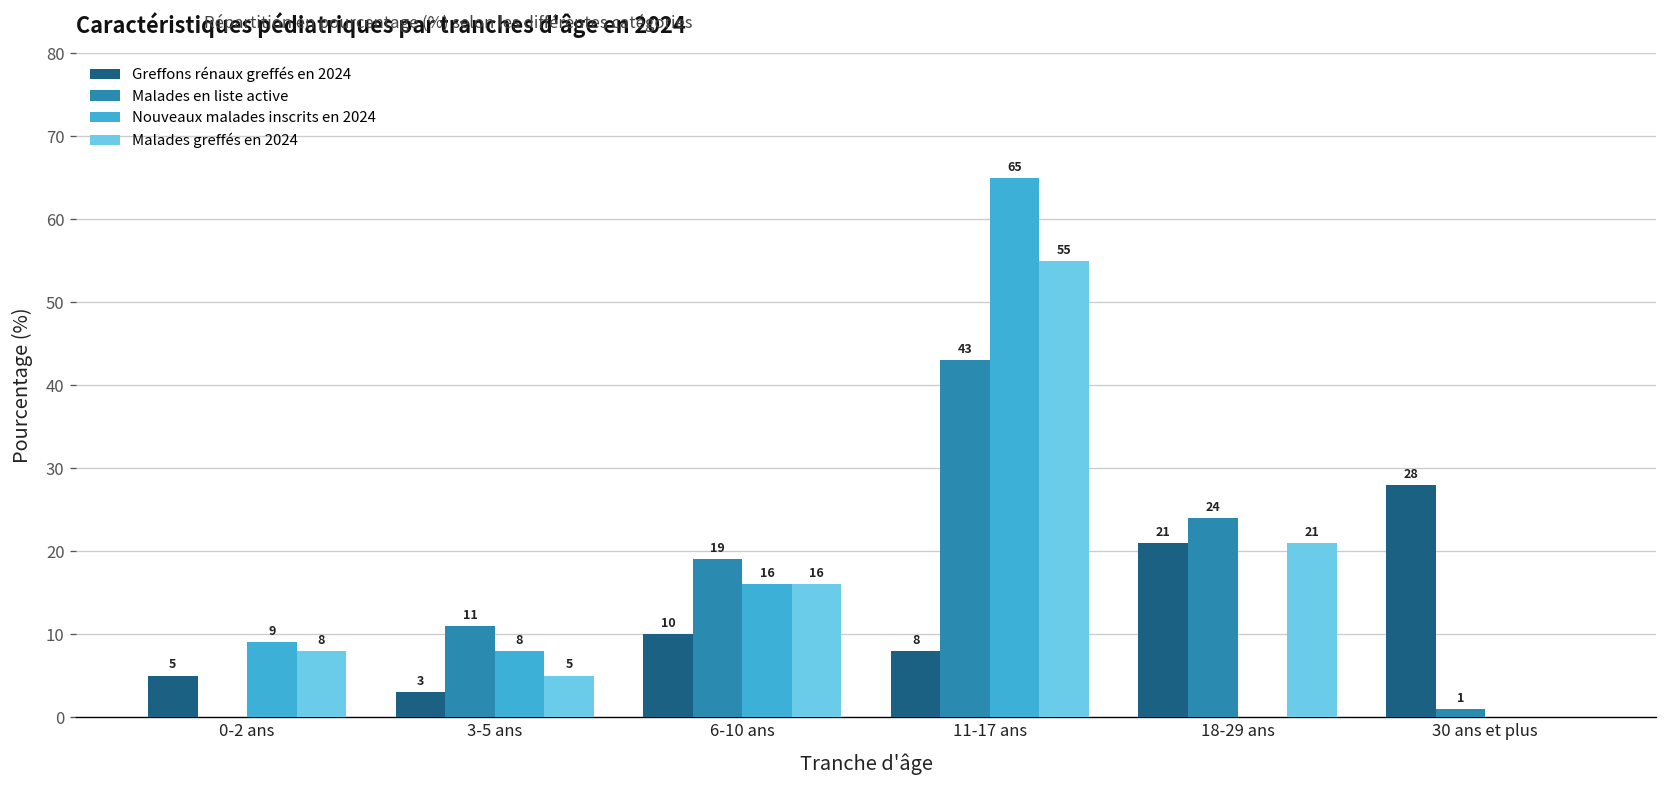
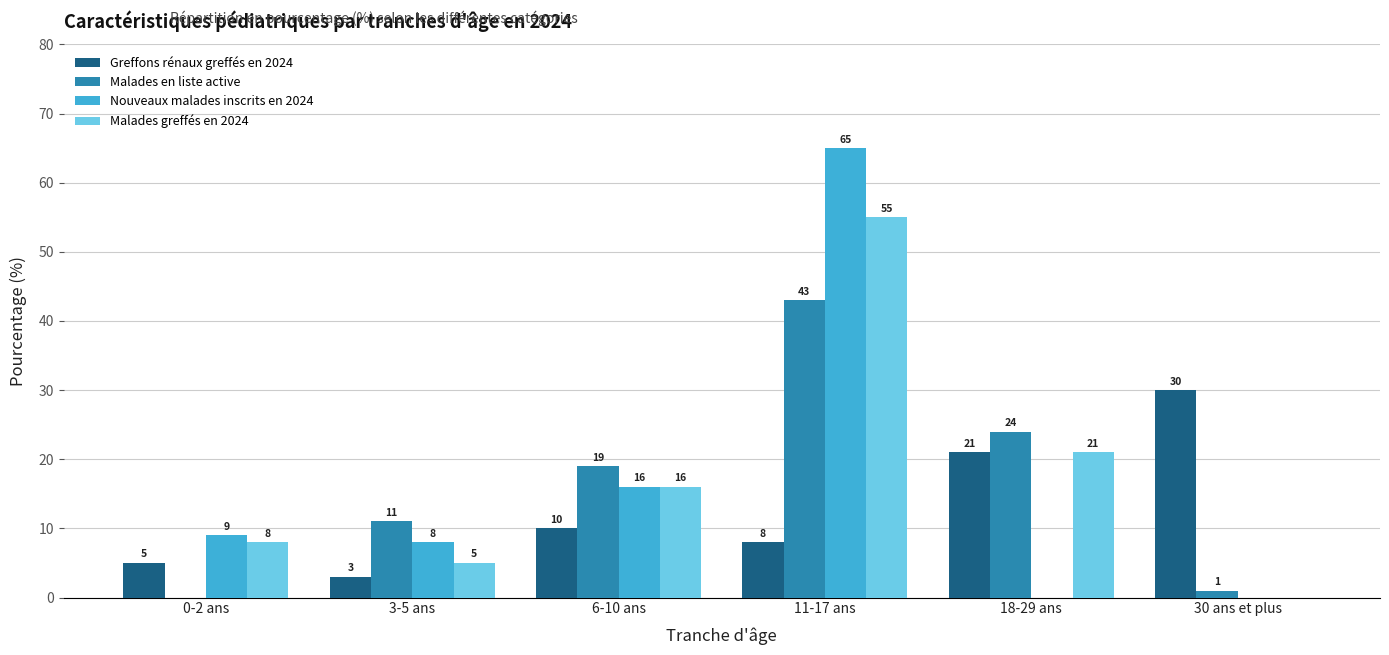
  {
    "Greffons rénaux greffés en 2024": {
      "0-2 ans": 5,
      "3-5 ans": 3,
      "6-10 ans": 10,
      "11-17 ans": 8,
      "18-29 ans": 21,
-     "30 ans et plus": 28
+     "30 ans et plus": 30
    }
  }
